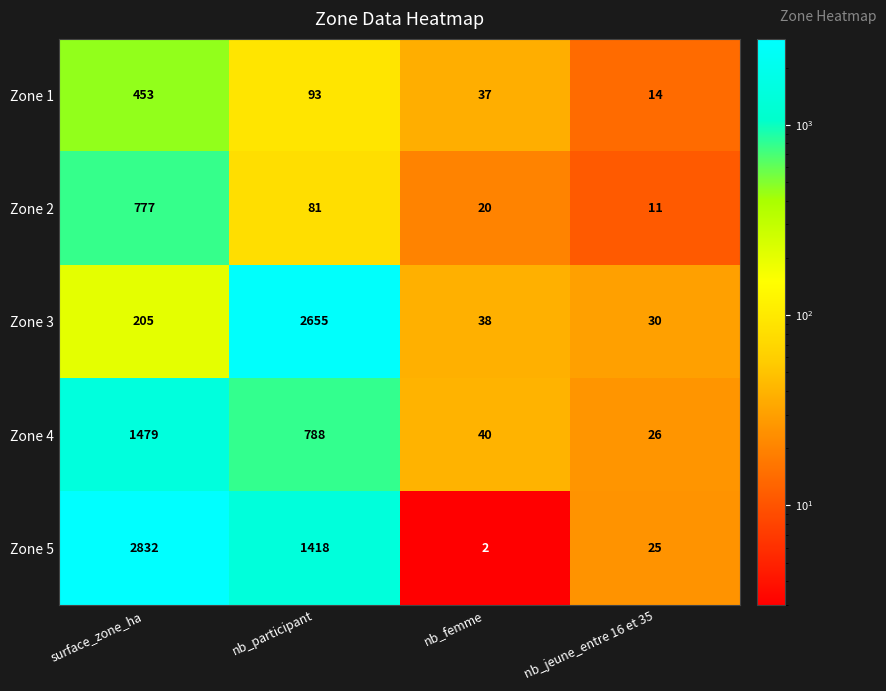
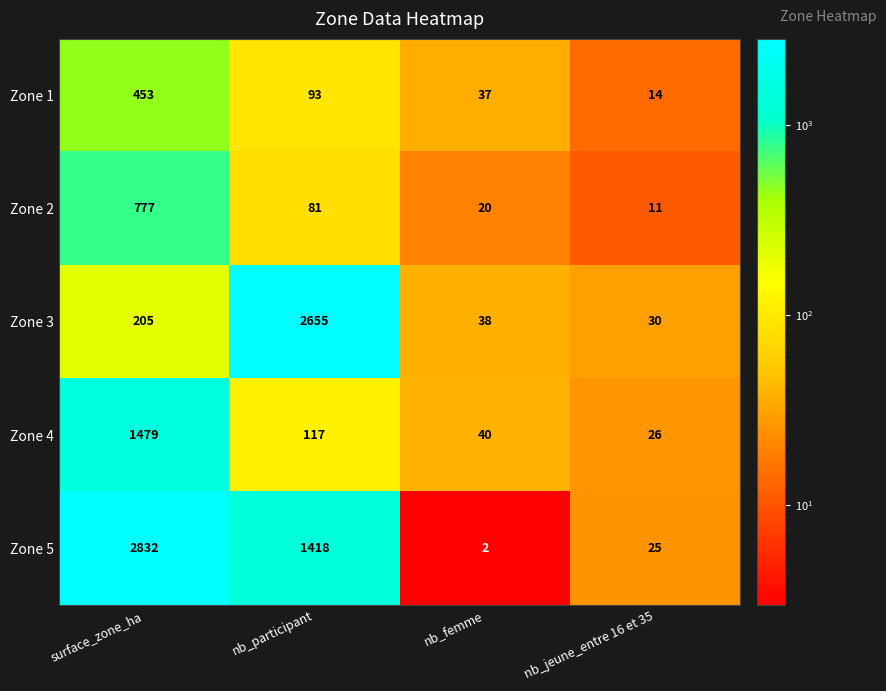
  {
    "Zone 1": {
      "surface_zone_ha": 453,
      "nb_participant": 93,
      "nb_femme": 37,
      "nb_jeune_entre 16 et 35": 14
    },
    "Zone 2": {
      "surface_zone_ha": 777,
      "nb_participant": 81,
      "nb_femme": 20,
      "nb_jeune_entre 16 et 35": 11
    },
    "Zone 3": {
      "surface_zone_ha": 205,
      "nb_participant": 2655,
      "nb_femme": 38,
      "nb_jeune_entre 16 et 35": 30
    },
    "Zone 4": {
      "surface_zone_ha": 1479,
-     "nb_participant": 788,
+     "nb_participant": 117,
      "nb_femme": 40,
      "nb_jeune_entre 16 et 35": 26
    },
    "Zone 5": {
      "surface_zone_ha": 2832,
      "nb_participant": 1418,
      "nb_femme": 2,
      "nb_jeune_entre 16 et 35": 25
    }
  }
